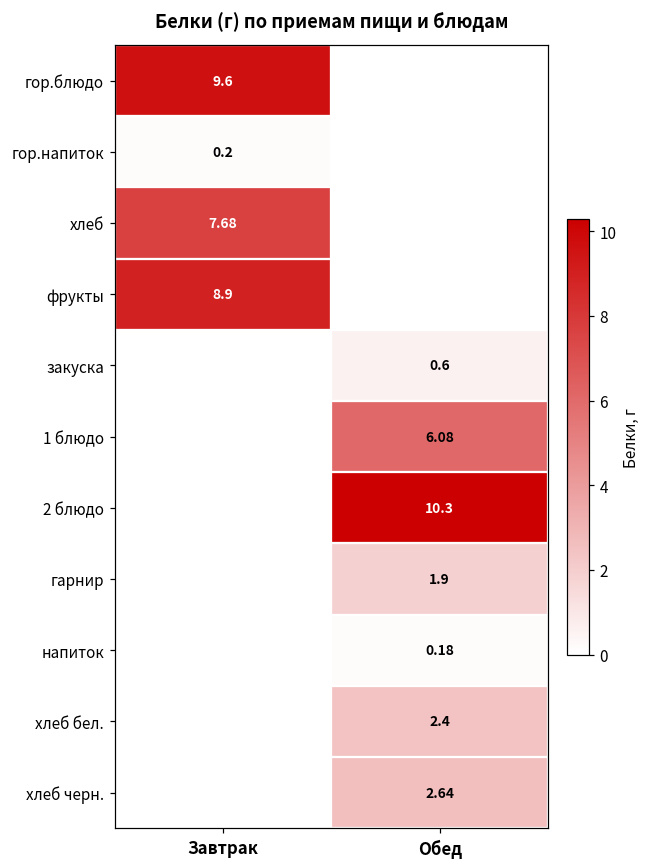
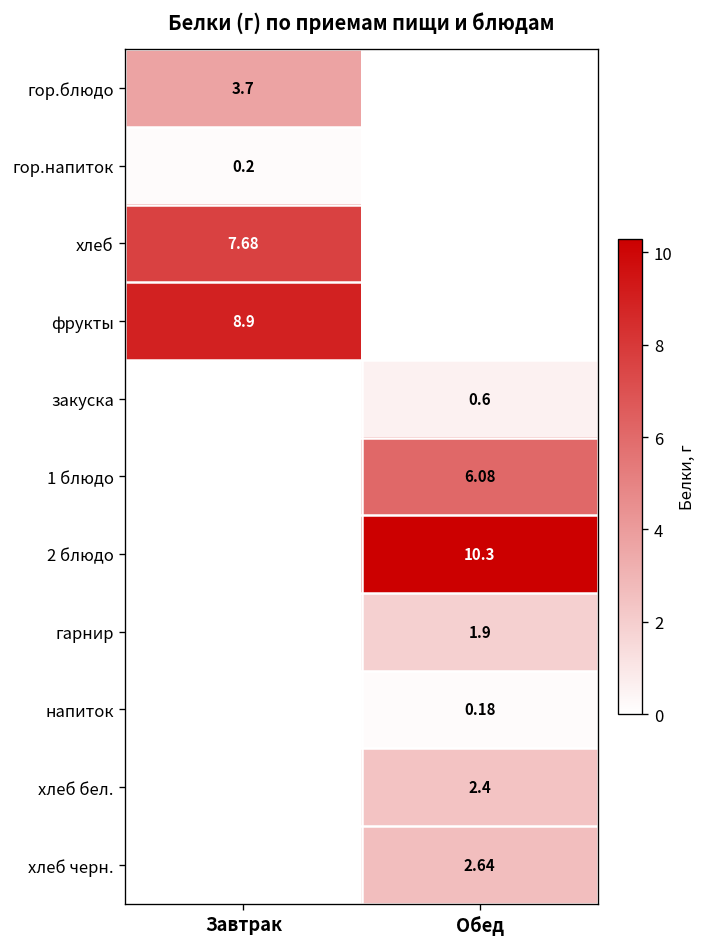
  {
    "гор.блюдо": {
-     "Завтрак": 9.6
+     "Завтрак": 3.7
    },
    "гор.напиток": {
      "Завтрак": 0.2
    },
    "хлеб": {
      "Завтрак": 7.68
    },
    "фрукты": {
      "Завтрак": 8.9
    },
    "закуска": {
      "Обед": 0.6
    },
    "1 блюдо": {
      "Обед": 6.08
    },
    "2 блюдо": {
      "Обед": 10.3
    },
    "гарнир": {
      "Обед": 1.9
    },
    "напиток": {
      "Обед": 0.18
    },
    "хлеб бел.": {
      "Обед": 2.4
    },
    "хлеб черн.": {
      "Обед": 2.64
    }
  }
